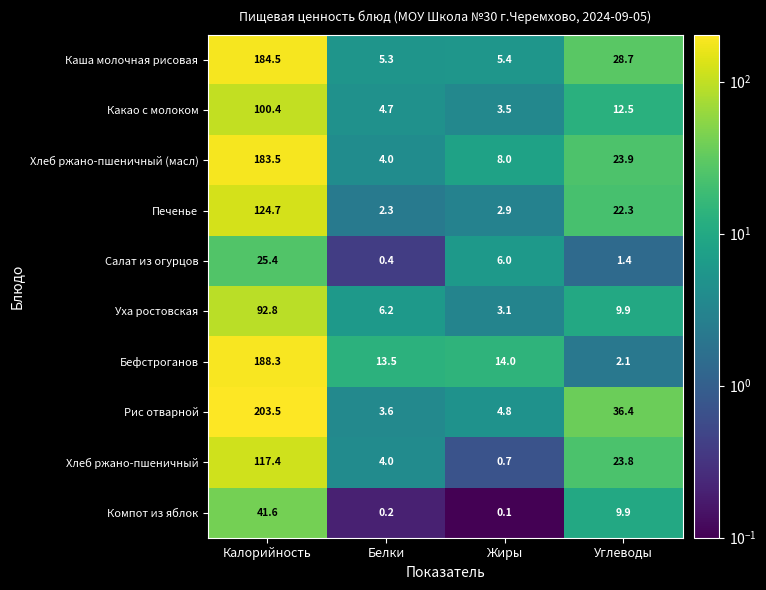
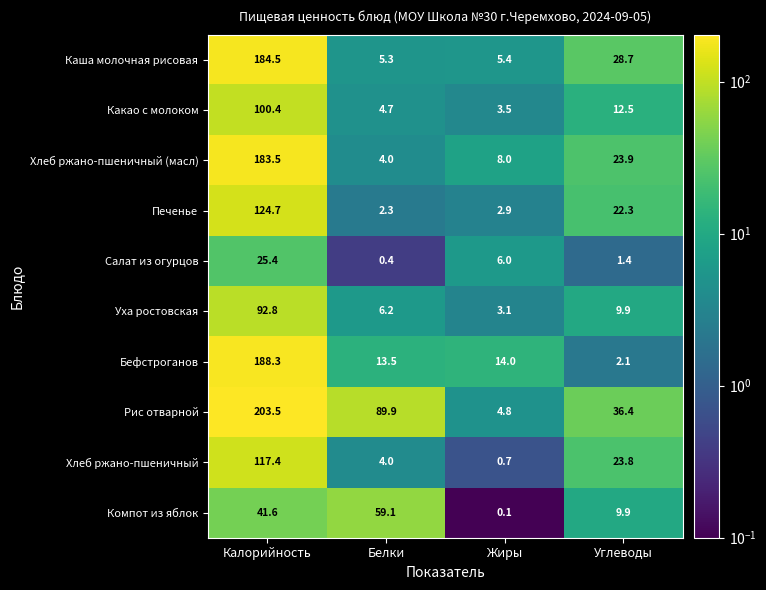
  {
    "Каша молочная рисовая": {
      "Калорийность": 184.5,
      "Белки": 5.3,
      "Жиры": 5.4,
      "Углеводы": 28.7
    },
    "Какао с молоком": {
      "Калорийность": 100.4,
      "Белки": 4.7,
      "Жиры": 3.5,
      "Углеводы": 12.5
    },
    "Хлеб ржано-пшеничный (масл)": {
      "Калорийность": 183.5,
      "Белки": 4.0,
      "Жиры": 8.0,
      "Углеводы": 23.9
    },
    "Печенье": {
      "Калорийность": 124.7,
      "Белки": 2.3,
      "Жиры": 2.9,
      "Углеводы": 22.3
    },
    "Салат из огурцов": {
      "Калорийность": 25.4,
      "Белки": 0.4,
      "Жиры": 6.0,
      "Углеводы": 1.4
    },
    "Уха ростовская": {
      "Калорийность": 92.8,
      "Белки": 6.2,
      "Жиры": 3.1,
      "Углеводы": 9.9
    },
    "Бефстроганов": {
      "Калорийность": 188.3,
      "Белки": 13.5,
      "Жиры": 14.0,
      "Углеводы": 2.1
    },
    "Рис отварной": {
      "Калорийность": 203.5,
-     "Белки": 3.6,
+     "Белки": 89.9,
      "Жиры": 4.8,
      "Углеводы": 36.4
    },
    "Хлеб ржано-пшеничный": {
      "Калорийность": 117.4,
      "Белки": 4.0,
      "Жиры": 0.7,
      "Углеводы": 23.8
    },
    "Компот из яблок": {
      "Калорийность": 41.6,
-     "Белки": 0.2,
+     "Белки": 59.1,
      "Жиры": 0.1,
      "Углеводы": 9.9
    }
  }
